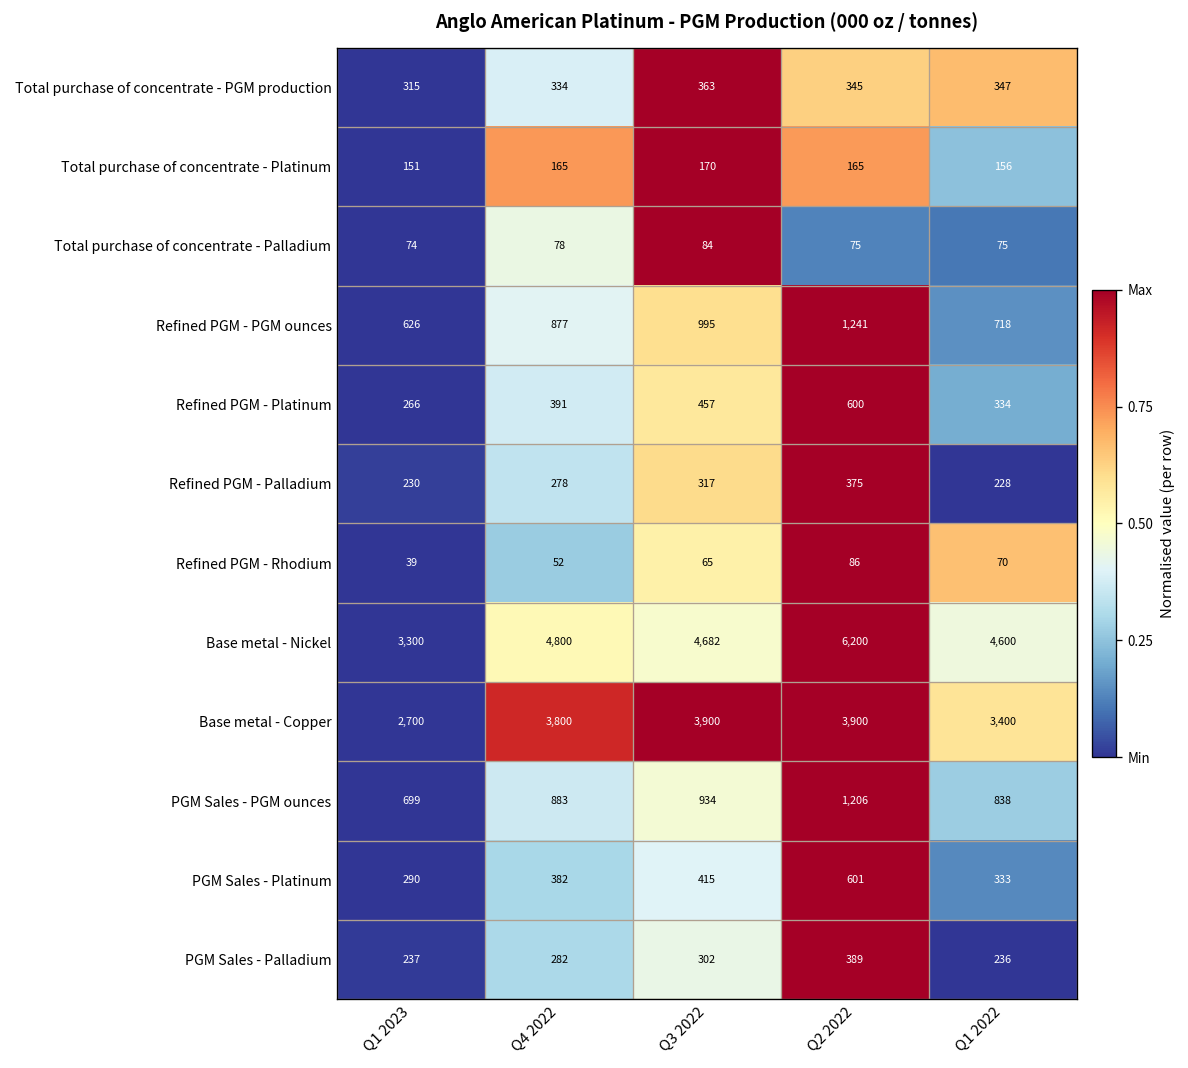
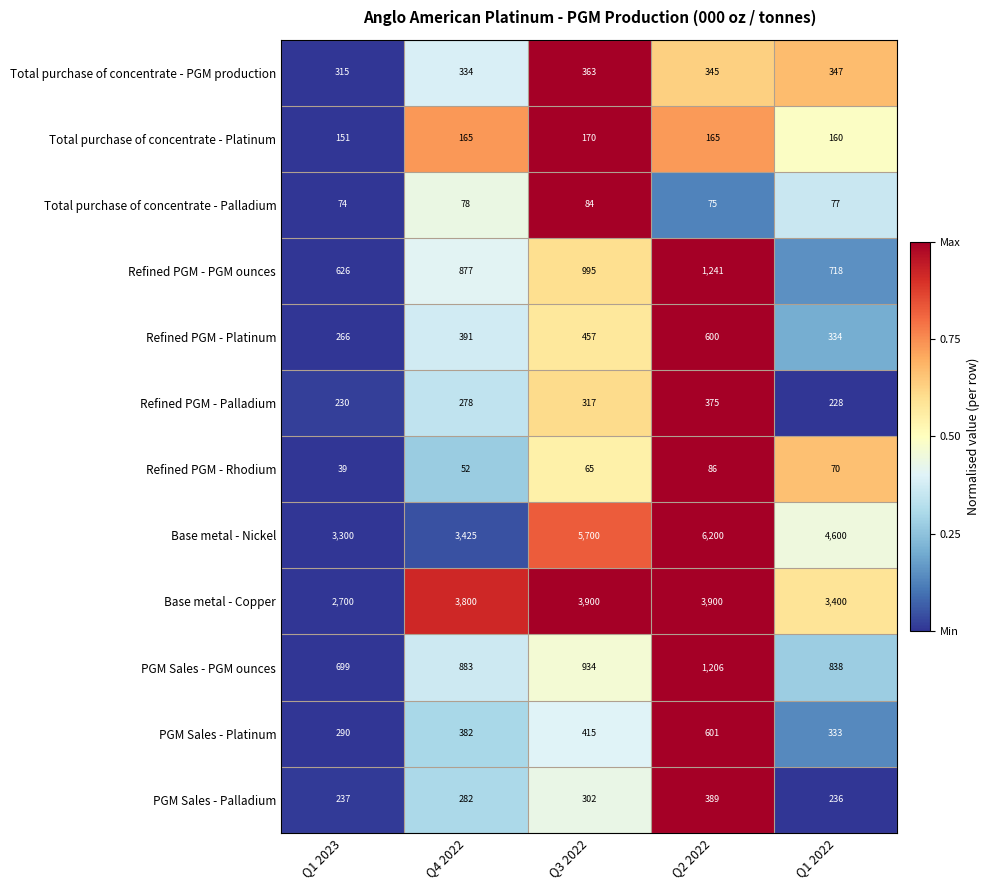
  {
    "Total purchase of concentrate - PGM production": {
      "Q1 2023": "315",
      "Q4 2022": "334",
      "Q3 2022": "363",
      "Q2 2022": "345",
      "Q1 2022": "347"
    },
    "Total purchase of concentrate - Platinum": {
      "Q1 2023": "151",
      "Q4 2022": "165",
      "Q3 2022": "170",
      "Q2 2022": "165",
-     "Q1 2022": "156"
+     "Q1 2022": "160"
    },
    "Total purchase of concentrate - Palladium": {
      "Q1 2023": "74",
      "Q4 2022": "78",
      "Q3 2022": "84",
      "Q2 2022": "75",
-     "Q1 2022": "75"
+     "Q1 2022": "77"
    },
    "Refined PGM - PGM ounces": {
      "Q1 2023": "626",
      "Q4 2022": "877",
      "Q3 2022": "995",
      "Q2 2022": "1,241",
      "Q1 2022": "718"
    },
    "Refined PGM - Platinum": {
      "Q1 2023": "266",
      "Q4 2022": "391",
      "Q3 2022": "457",
      "Q2 2022": "600",
      "Q1 2022": "334"
    },
    "Refined PGM - Palladium": {
      "Q1 2023": "230",
      "Q4 2022": "278",
      "Q3 2022": "317",
      "Q2 2022": "375",
      "Q1 2022": "228"
    },
    "Refined PGM - Rhodium": {
      "Q1 2023": "39",
      "Q4 2022": "52",
      "Q3 2022": "65",
      "Q2 2022": "86",
      "Q1 2022": "70"
    },
    "Base metal - Nickel": {
      "Q1 2023": "3,300",
-     "Q4 2022": "4,800",
-     "Q3 2022": "4,682",
+     "Q4 2022": "3,425",
+     "Q3 2022": "5,700",
      "Q2 2022": "6,200",
      "Q1 2022": "4,600"
    },
    "Base metal - Copper": {
      "Q1 2023": "2,700",
      "Q4 2022": "3,800",
      "Q3 2022": "3,900",
      "Q2 2022": "3,900",
      "Q1 2022": "3,400"
    },
    "PGM Sales - PGM ounces": {
      "Q1 2023": "699",
      "Q4 2022": "883",
      "Q3 2022": "934",
      "Q2 2022": "1,206",
      "Q1 2022": "838"
    },
    "PGM Sales - Platinum": {
      "Q1 2023": "290",
      "Q4 2022": "382",
      "Q3 2022": "415",
      "Q2 2022": "601",
      "Q1 2022": "333"
    },
    "PGM Sales - Palladium": {
      "Q1 2023": "237",
      "Q4 2022": "282",
      "Q3 2022": "302",
      "Q2 2022": "389",
      "Q1 2022": "236"
    }
  }
